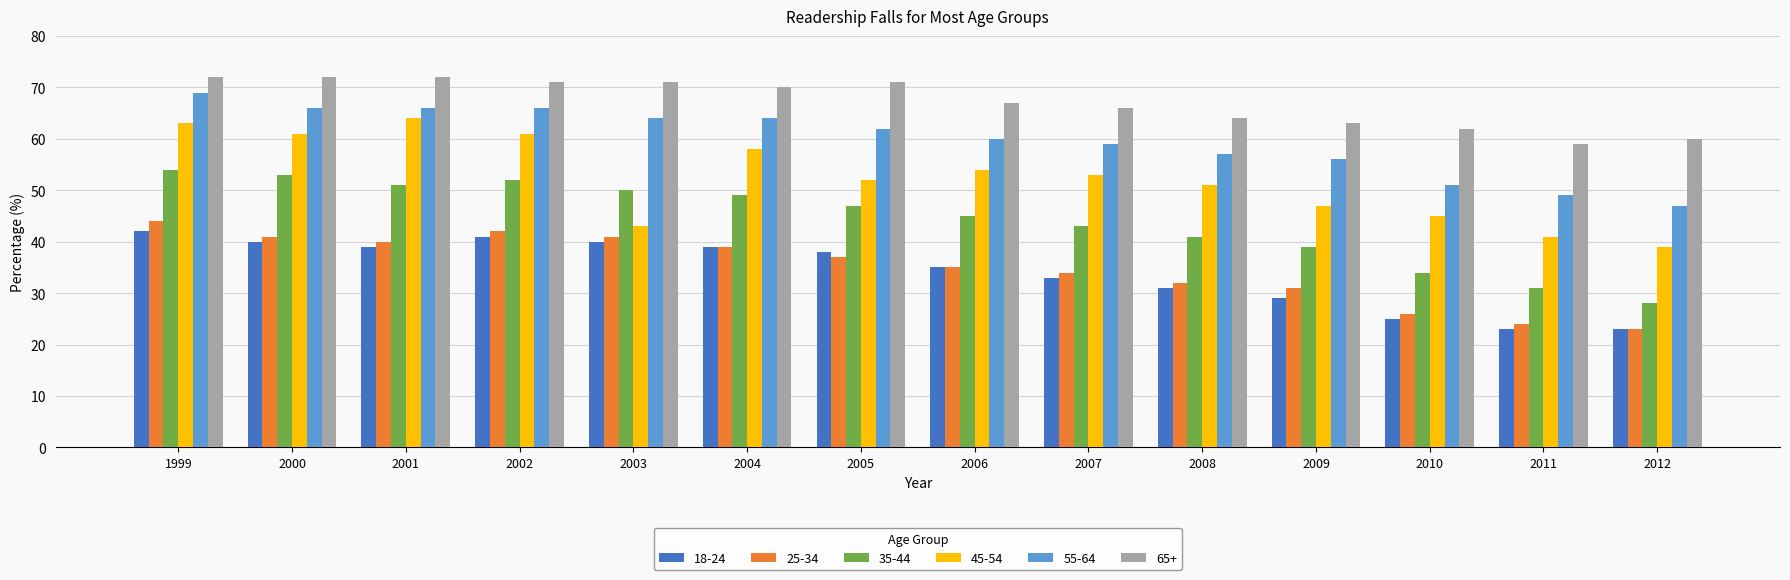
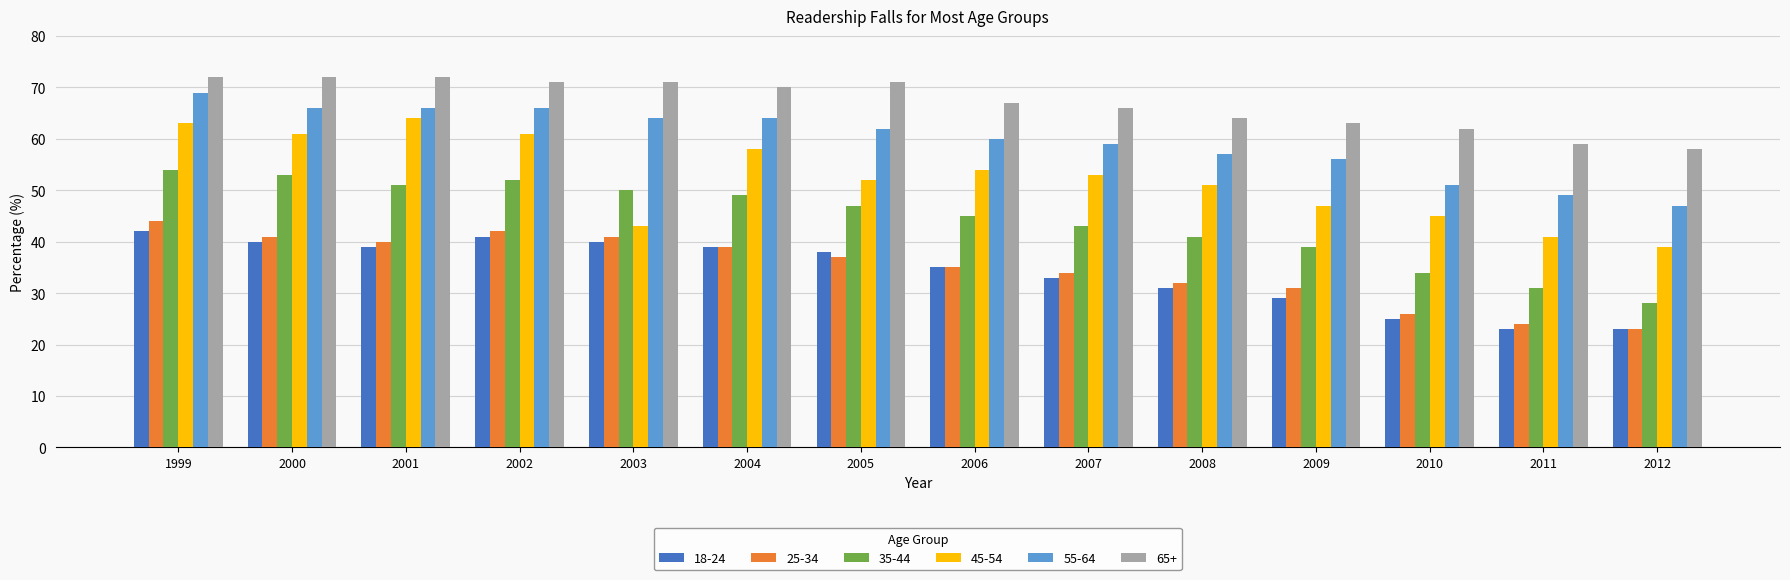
  {
    "25-34": {
      "1999": 44,
      "2000": 41,
      "2001": 40,
      "2002": 42,
      "2003": 41,
      "2004": 39,
      "2005": 37,
      "2006": 35,
      "2007": 34,
      "2008": 32,
      "2009": 31,
      "2010": 26,
      "2011": 24,
      "2012": 23
    },
    "35-44": {
      "1999": 54,
      "2000": 53,
      "2001": 51,
      "2002": 52,
      "2003": 50,
      "2004": 49,
      "2005": 47,
      "2006": 45,
      "2007": 43,
      "2008": 41,
      "2009": 39,
      "2010": 34,
      "2011": 31,
      "2012": 28
    },
    "45-54": {
      "1999": 63,
      "2000": 61,
      "2001": 64,
      "2002": 61,
      "2003": 43,
      "2004": 58,
      "2005": 52,
      "2006": 54,
      "2007": 53,
      "2008": 51,
      "2009": 47,
      "2010": 45,
      "2011": 41,
      "2012": 39
    },
    "65+": {
      "1999": 72,
      "2000": 72,
      "2001": 72,
      "2002": 71,
      "2003": 71,
      "2004": 70,
      "2005": 71,
      "2006": 67,
      "2007": 66,
      "2008": 64,
      "2009": 63,
      "2010": 62,
      "2011": 59,
-     "2012": 60
+     "2012": 58
    }
  }
